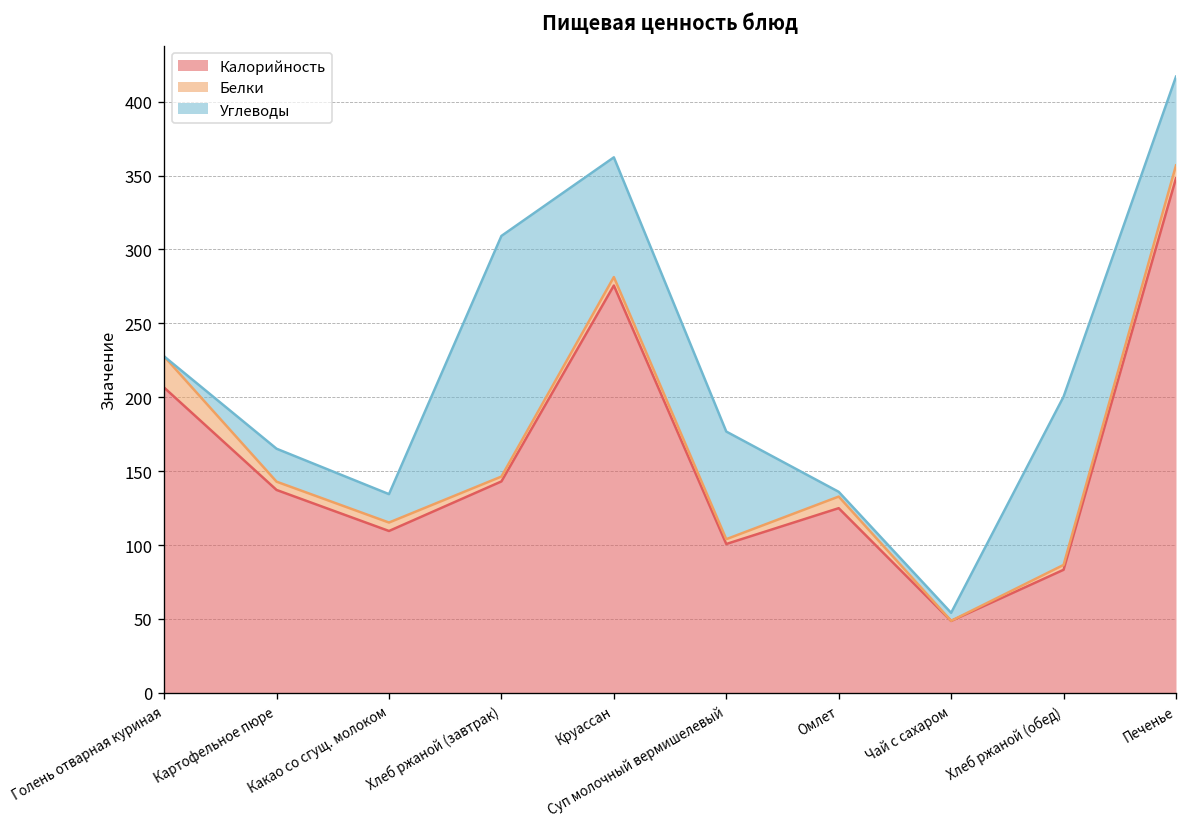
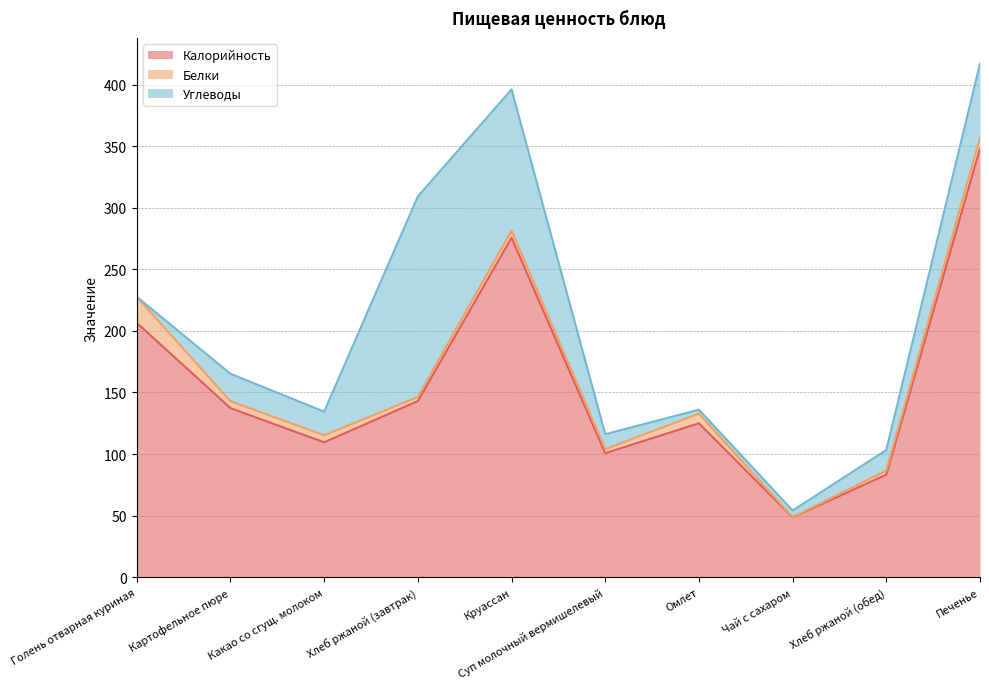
  {
    "Углеводы": {
      "Картофельное пюре": 22,
      "Какао со сгущ. молоком": 19,
      "Хлеб ржаной (завтрак)": 163,
-     "Круассан": 81,
-     "Суп молочный вермишелевый": 73,
+     "Круассан": 115,
+     "Суп молочный вермишелевый": 12,
      "Омлет": 3,
      "Чай с сахаром": 5,
-     "Хлеб ржаной (обед)": 114,
+     "Хлеб ржаной (обед)": 17,
      "Печенье": 60
    }
  }
